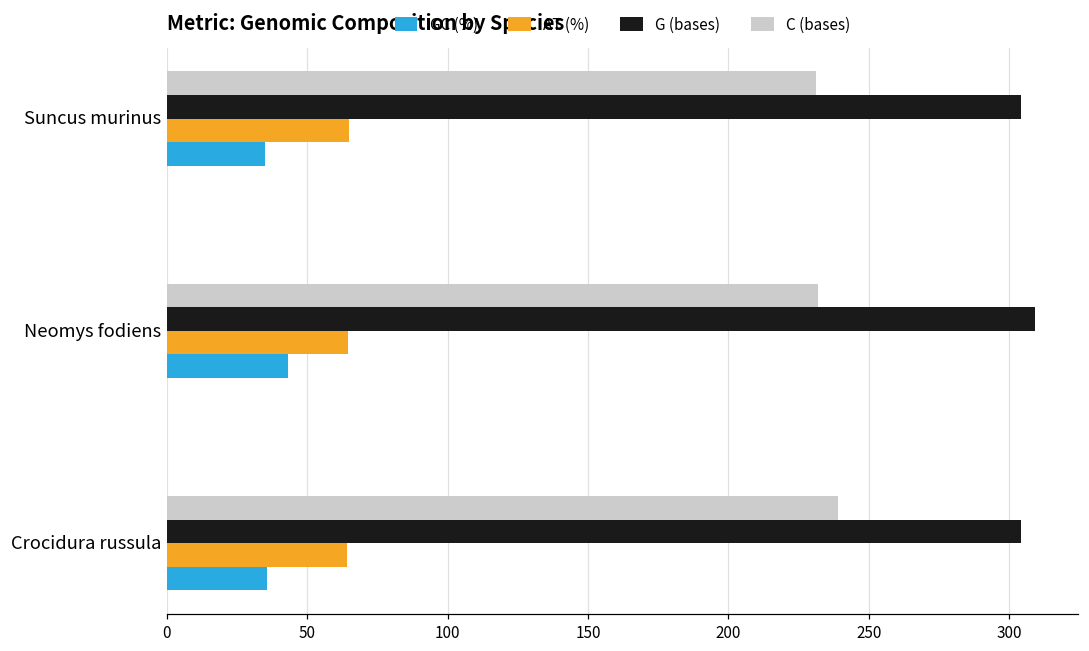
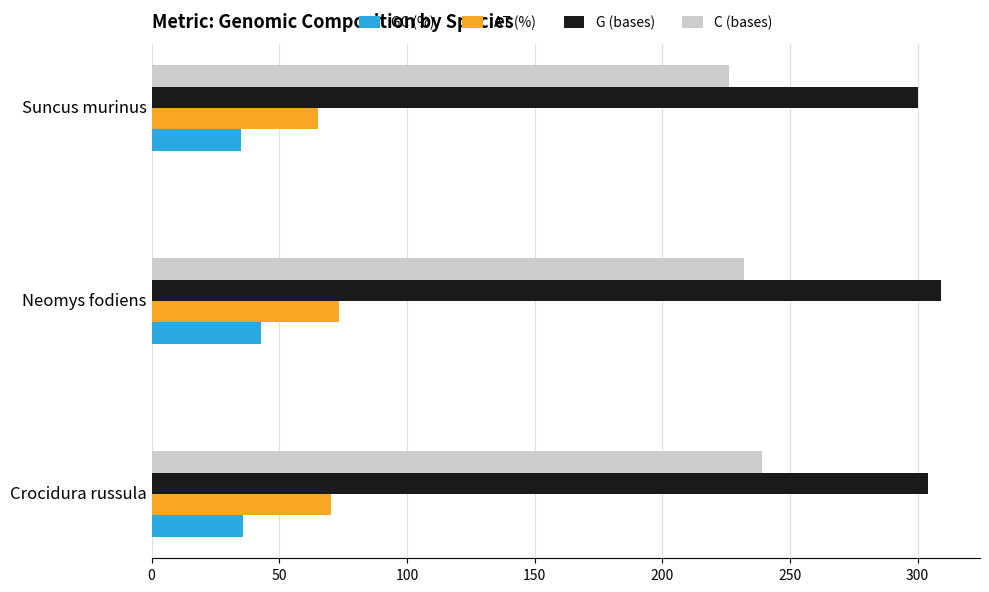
  {
    "GC (%)": {
      "Suncus murinus": 35,
      "Neomys fodiens": 43,
      "Crocidura russula": 36
    },
    "AT (%)": {
      "Suncus murinus": 65,
-     "Neomys fodiens": 65,
-     "Crocidura russula": 64
+     "Neomys fodiens": 73,
+     "Crocidura russula": 70
    },
    "G (bases)": {
-     "Suncus murinus": 304,
+     "Suncus murinus": 300,
      "Neomys fodiens": 309,
      "Crocidura russula": 304
    },
    "C (bases)": {
-     "Suncus murinus": 231,
+     "Suncus murinus": 226,
      "Neomys fodiens": 232,
      "Crocidura russula": 239
    }
  }
